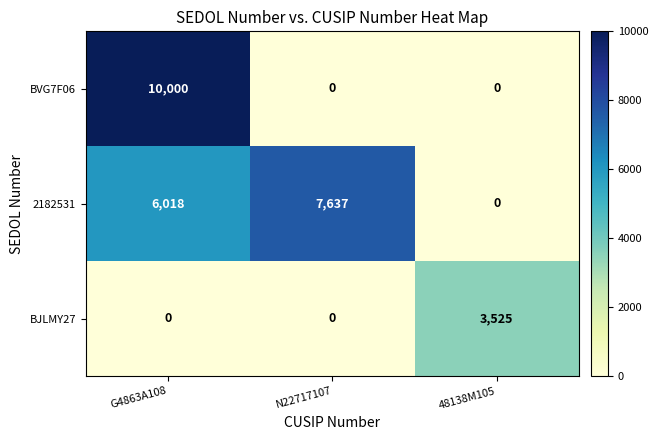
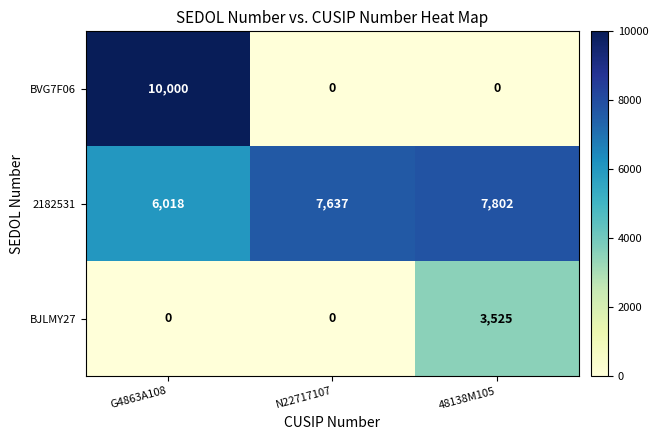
  {
    "BVG7F06": {
      "G4863A108": "10,000",
      "N22717107": "0",
      "48138M105": "0"
    },
    "2182531": {
      "G4863A108": "6,018",
      "N22717107": "7,637",
-     "48138M105": "0"
+     "48138M105": "7,802"
    },
    "BJLMY27": {
      "G4863A108": "0",
      "N22717107": "0",
      "48138M105": "3,525"
    }
  }
